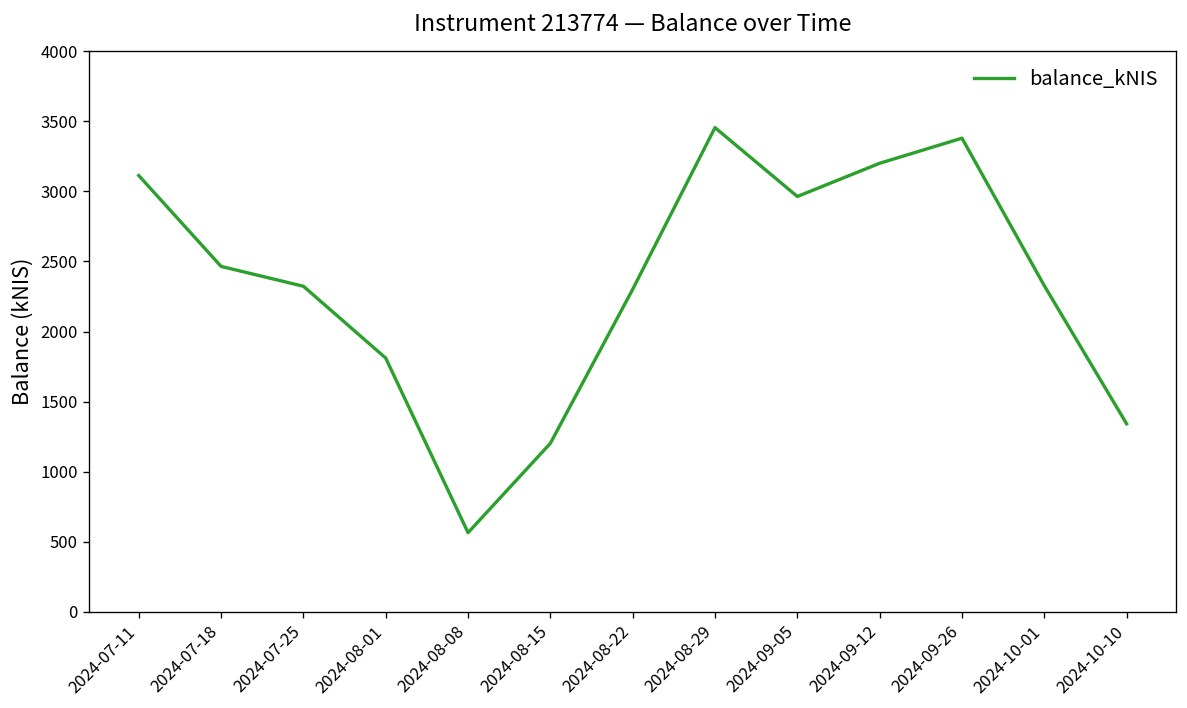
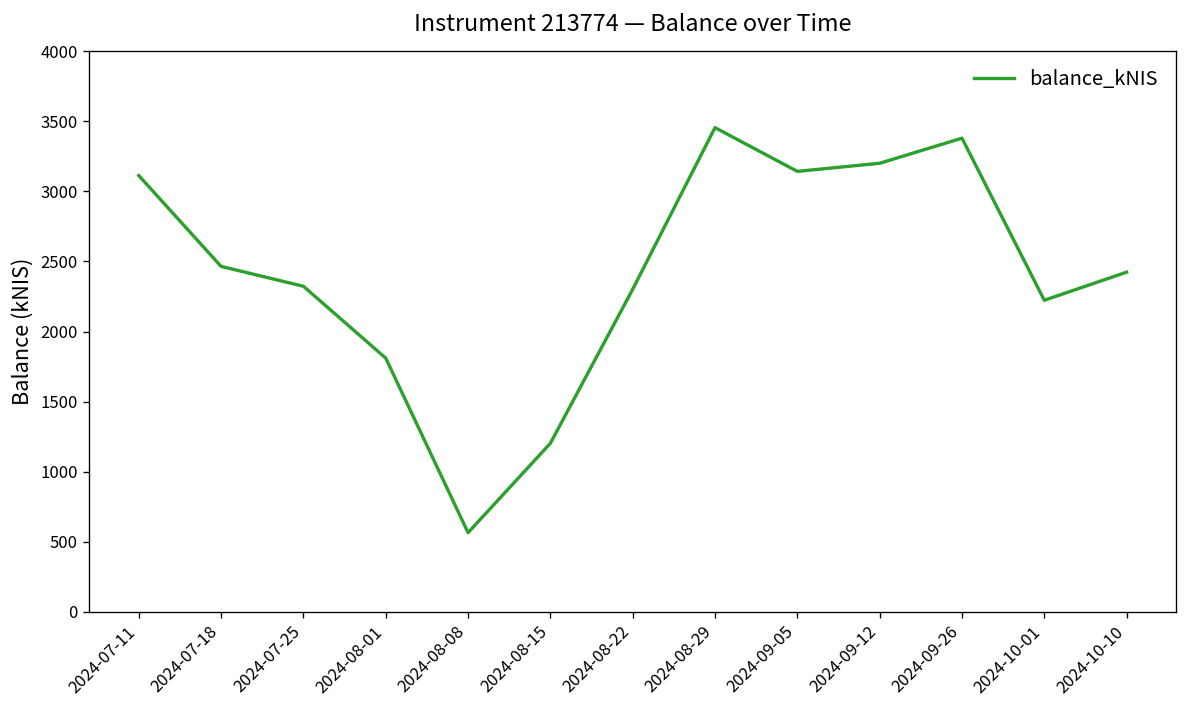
  {
    "2024-07-11": 3110,
    "2024-07-18": 2460,
    "2024-07-25": 2320,
    "2024-08-01": 1810,
    "2024-08-08": 570,
    "2024-08-15": 1200,
    "2024-08-22": 2300,
    "2024-08-29": 3450,
-   "2024-09-05": 2960,
+   "2024-09-05": 3140,
    "2024-09-12": 3200,
    "2024-09-26": 3380,
-   "2024-10-01": 2330,
-   "2024-10-10": 1340
+   "2024-10-01": 2220,
+   "2024-10-10": 2420
  }
